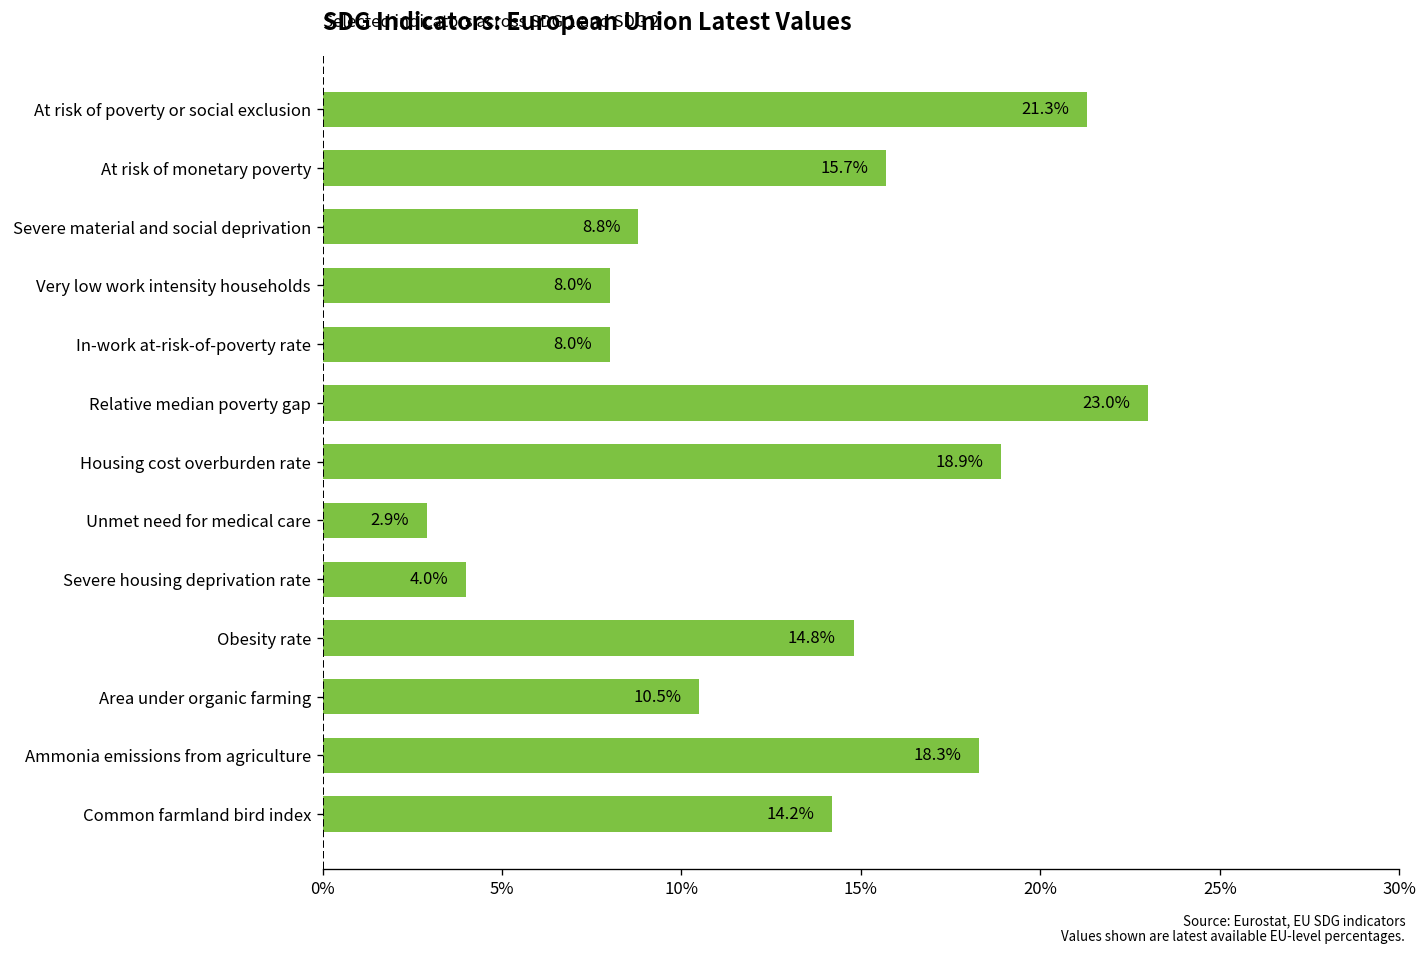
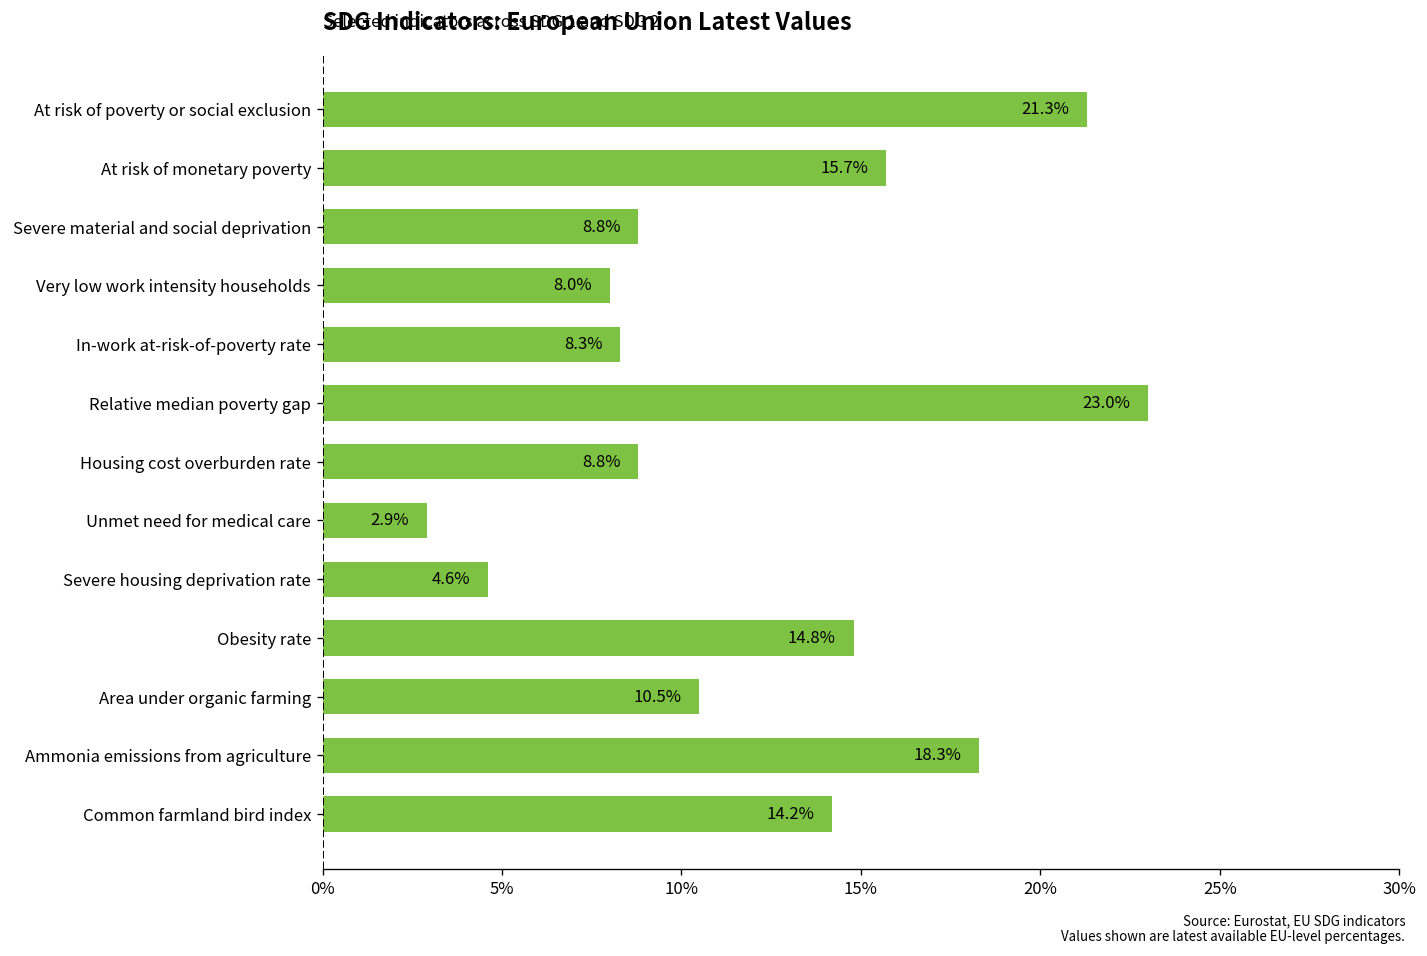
  {
    "At risk of poverty or social exclusion": "21.3%",
    "At risk of monetary poverty": "15.7%",
    "Severe material and social deprivation": "8.8%",
    "Very low work intensity households": "8.0%",
-   "In-work at-risk-of-poverty rate": "8.0%",
+   "In-work at-risk-of-poverty rate": "8.3%",
    "Relative median poverty gap": "23.0%",
-   "Housing cost overburden rate": "18.9%",
+   "Housing cost overburden rate": "8.8%",
    "Unmet need for medical care": "2.9%",
-   "Severe housing deprivation rate": "4.0%",
+   "Severe housing deprivation rate": "4.6%",
    "Obesity rate": "14.8%",
    "Area under organic farming": "10.5%",
    "Ammonia emissions from agriculture": "18.3%",
    "Common farmland bird index": "14.2%"
  }
